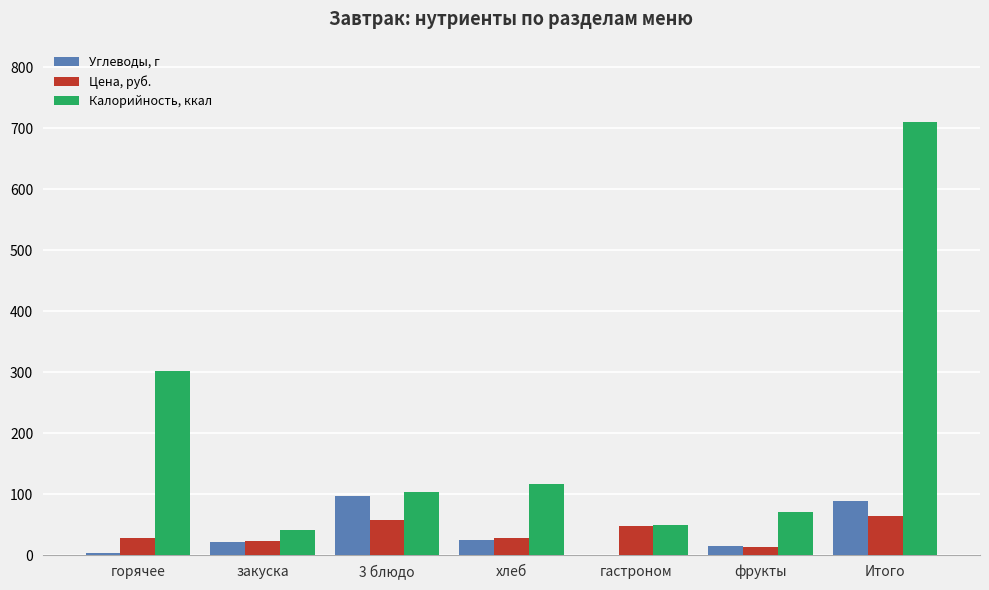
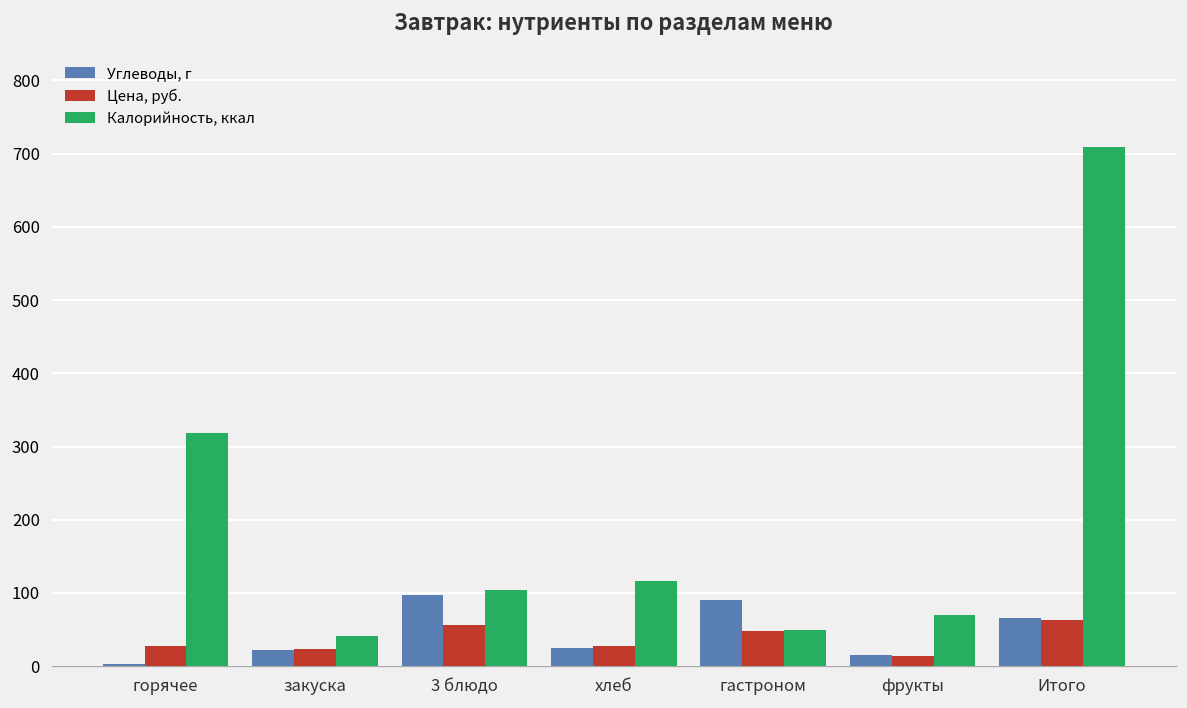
  {
    "Углеводы, г": {
      "закуска": 20,
      "3 блюдо": 100,
      "хлеб": 20,
-     "гастроном": 0,
+     "гастроном": 90,
      "фрукты": 10,
-     "Итого": 90
+     "Итого": 70
    },
    "Цена, руб.": {
      "горячее": 30,
      "закуска": 20,
      "3 блюдо": 60,
      "хлеб": 30,
      "гастроном": 50,
      "фрукты": 10,
      "Итого": 60
    },
    "Калорийность, ккал": {
-     "горячее": 300,
+     "горячее": 320,
      "закуска": 40,
      "3 блюдо": 100,
      "хлеб": 120,
      "гастроном": 50,
      "фрукты": 70,
      "Итого": 710
    }
  }
